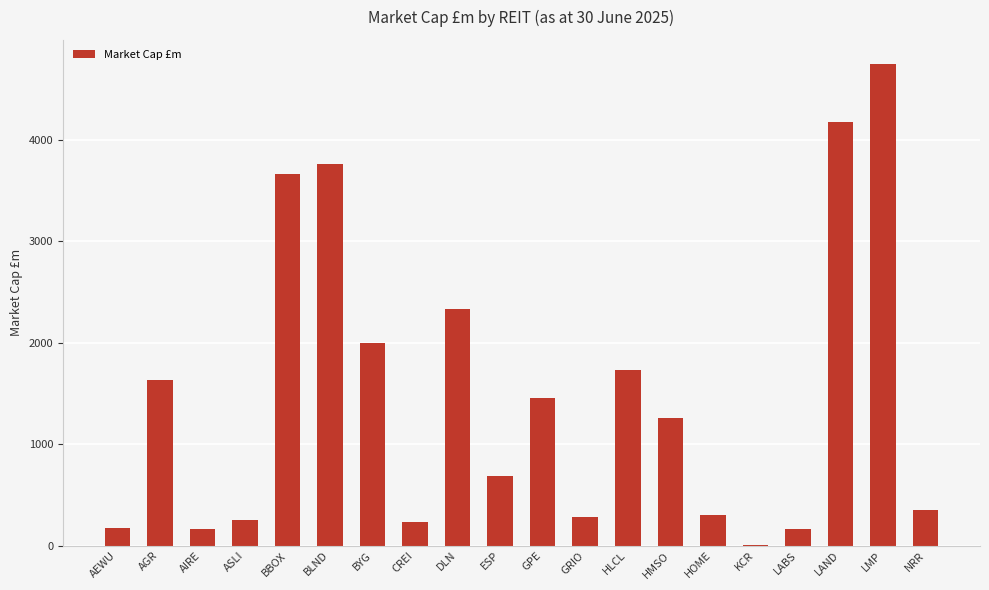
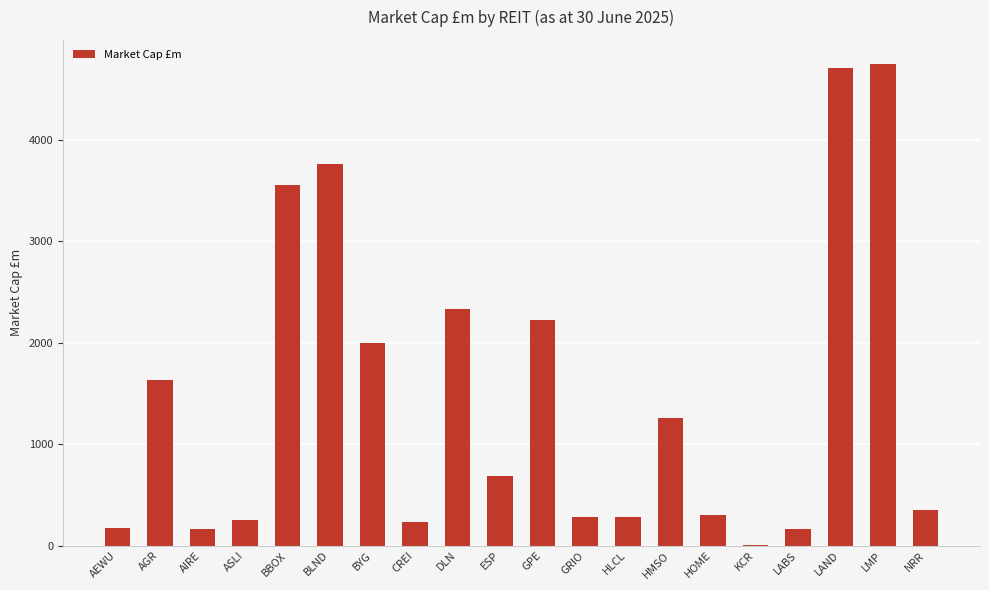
  {
    "AEWU": 170,
    "AGR": 1630,
    "AIRE": 160,
    "ASLI": 260,
-   "BBOX": 3660,
+   "BBOX": 3550,
    "BLND": 3760,
    "BYG": 1990,
    "CREI": 230,
    "DLN": 2330,
    "ESP": 680,
-   "GPE": 1460,
+   "GPE": 2220,
    "GRIO": 280,
-   "HLCL": 1730,
+   "HLCL": 280,
    "HMSO": 1260,
    "HOME": 300,
    "LABS": 160,
-   "LAND": 4170,
+   "LAND": 4700,
    "LMP": 4740,
    "NRR": 350
  }
